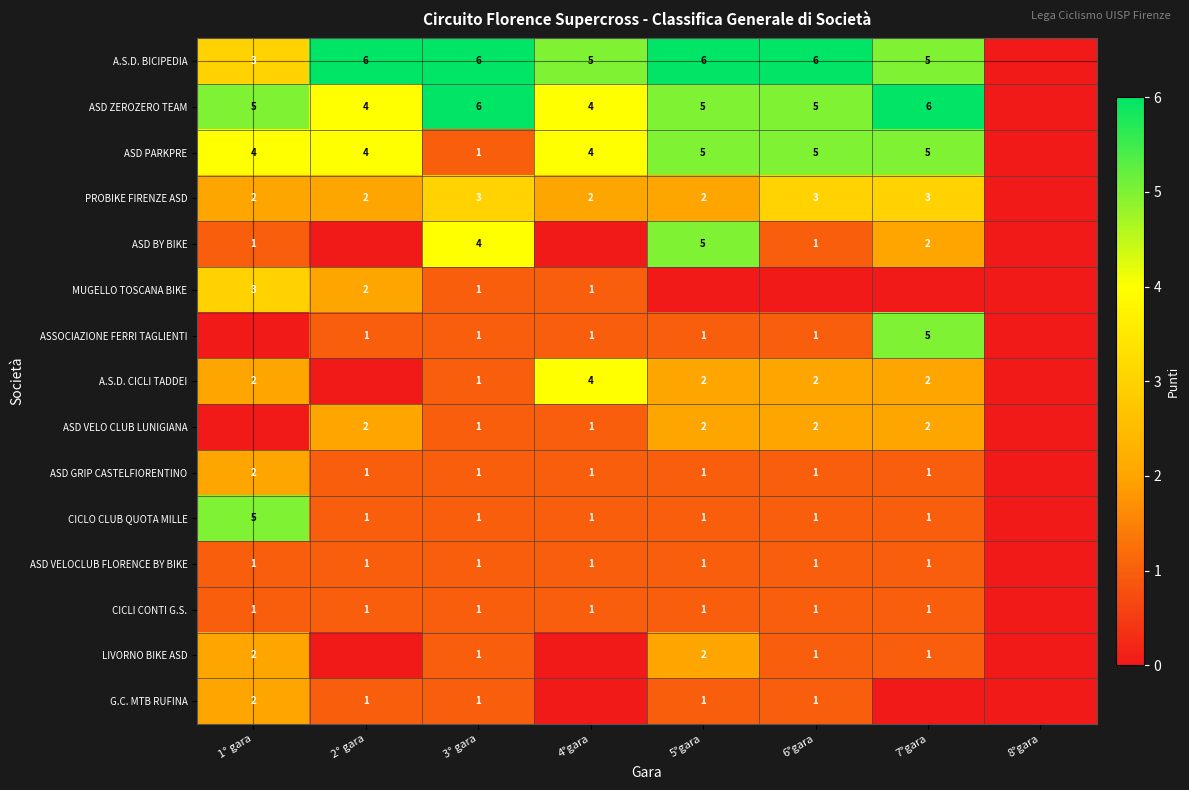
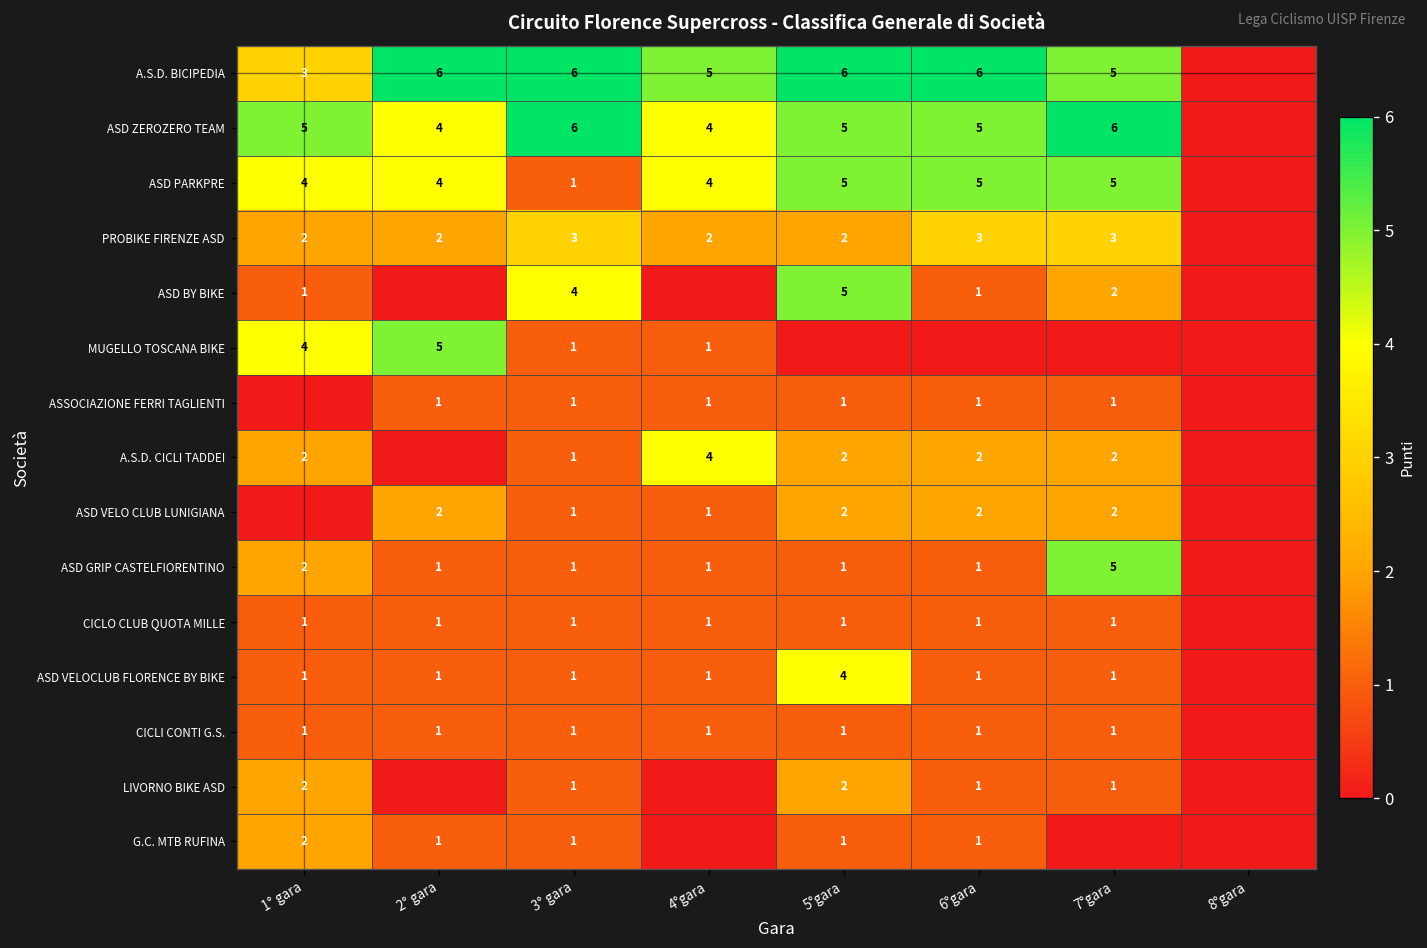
  {
    "A.S.D. BICIPEDIA": {
      "1° gara": 3,
      "2° gara": 6,
      "3° gara": 6,
      "4°gara": 5,
      "5°gara": 6,
      "6°gara": 6,
      "7°gara": 5
    },
    "ASD ZEROZERO TEAM": {
      "1° gara": 5,
      "2° gara": 4,
      "3° gara": 6,
      "4°gara": 4,
      "5°gara": 5,
      "6°gara": 5,
      "7°gara": 6
    },
    "ASD PARKPRE": {
      "1° gara": 4,
      "2° gara": 4,
      "3° gara": 1,
      "4°gara": 4,
      "5°gara": 5,
      "6°gara": 5,
      "7°gara": 5
    },
    "PROBIKE FIRENZE ASD": {
      "1° gara": 2,
      "2° gara": 2,
      "3° gara": 3,
      "4°gara": 2,
      "5°gara": 2,
      "6°gara": 3,
      "7°gara": 3
    },
    "ASD BY BIKE": {
      "1° gara": 1,
      "3° gara": 4,
      "5°gara": 5,
      "6°gara": 1,
      "7°gara": 2
    },
    "MUGELLO TOSCANA BIKE": {
-     "1° gara": 3,
-     "2° gara": 2,
+     "1° gara": 4,
+     "2° gara": 5,
      "3° gara": 1,
      "4°gara": 1
    },
    "ASSOCIAZIONE FERRI TAGLIENTI": {
      "2° gara": 1,
      "3° gara": 1,
      "4°gara": 1,
      "5°gara": 1,
      "6°gara": 1,
-     "7°gara": 5
+     "7°gara": 1
    },
    "A.S.D. CICLI TADDEI": {
      "1° gara": 2,
      "3° gara": 1,
      "4°gara": 4,
      "5°gara": 2,
      "6°gara": 2,
      "7°gara": 2
    },
    "ASD VELO CLUB LUNIGIANA": {
      "2° gara": 2,
      "3° gara": 1,
      "4°gara": 1,
      "5°gara": 2,
      "6°gara": 2,
      "7°gara": 2
    },
    "ASD GRIP CASTELFIORENTINO": {
      "1° gara": 2,
      "2° gara": 1,
      "3° gara": 1,
      "4°gara": 1,
      "5°gara": 1,
      "6°gara": 1,
-     "7°gara": 1
+     "7°gara": 5
    },
    "CICLO CLUB QUOTA MILLE": {
-     "1° gara": 5,
+     "1° gara": 1,
      "2° gara": 1,
      "3° gara": 1,
      "4°gara": 1,
      "5°gara": 1,
      "6°gara": 1,
      "7°gara": 1
    },
    "ASD VELOCLUB FLORENCE BY BIKE": {
      "1° gara": 1,
      "2° gara": 1,
      "3° gara": 1,
      "4°gara": 1,
-     "5°gara": 1,
+     "5°gara": 4,
      "6°gara": 1,
      "7°gara": 1
    },
    "CICLI CONTI G.S.": {
      "1° gara": 1,
      "2° gara": 1,
      "3° gara": 1,
      "4°gara": 1,
      "5°gara": 1,
      "6°gara": 1,
      "7°gara": 1
    },
    "LIVORNO BIKE ASD": {
      "1° gara": 2,
      "3° gara": 1,
      "5°gara": 2,
      "6°gara": 1,
      "7°gara": 1
    },
    "G.C. MTB RUFINA": {
      "1° gara": 2,
      "2° gara": 1,
      "3° gara": 1,
      "5°gara": 1,
      "6°gara": 1
    }
  }
